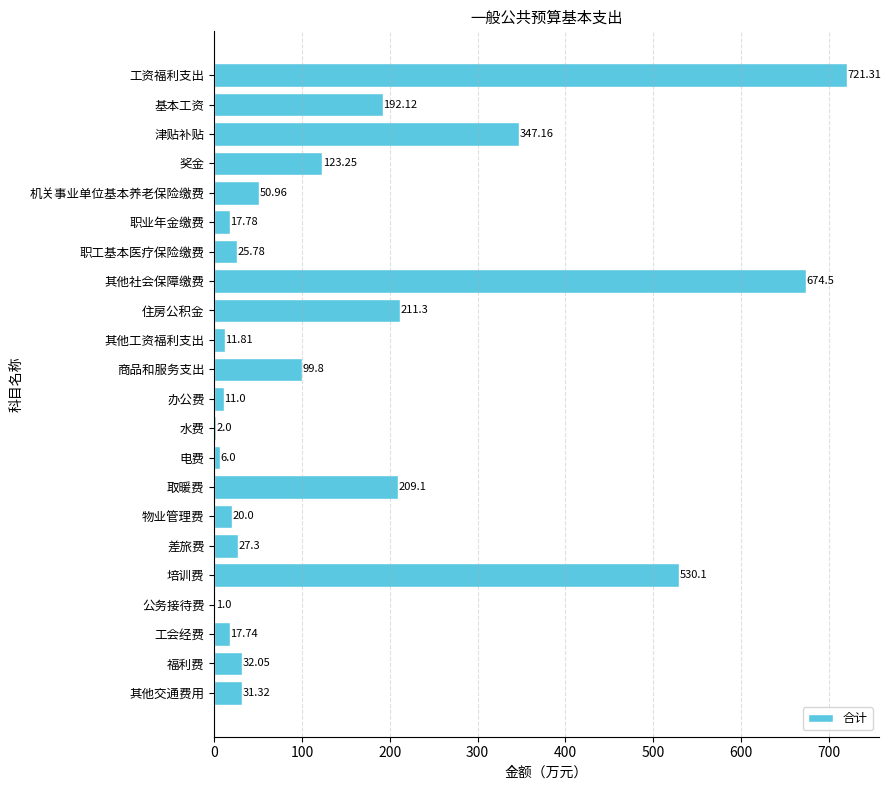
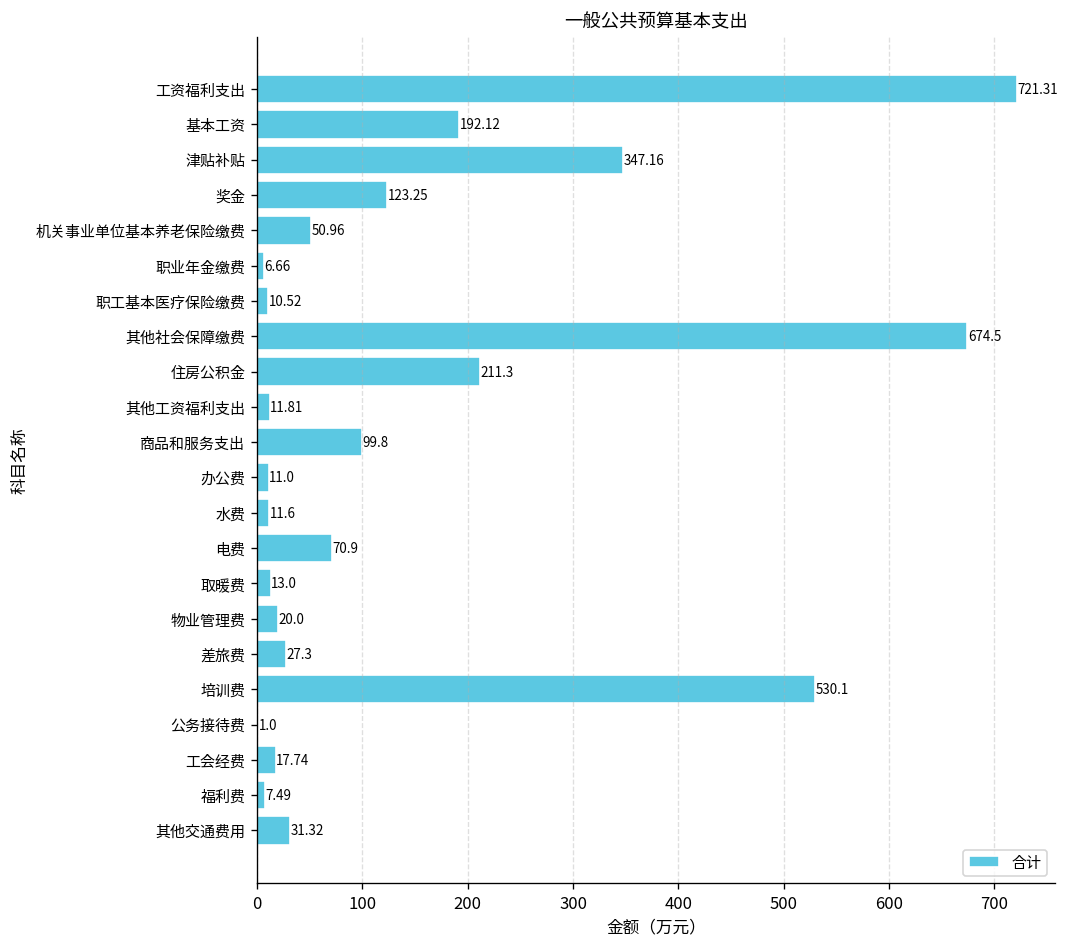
  {
    "工资福利支出": 721.31,
    "基本工资": 192.12,
    "津贴补贴": 347.16,
    "奖金": 123.25,
    "机关事业单位基本养老保险缴费": 50.96,
-   "职业年金缴费": 17.78,
-   "职工基本医疗保险缴费": 25.78,
+   "职业年金缴费": 6.66,
+   "职工基本医疗保险缴费": 10.52,
    "其他社会保障缴费": 674.5,
    "住房公积金": 211.3,
    "其他工资福利支出": 11.81,
    "商品和服务支出": 99.8,
    "办公费": 11.0,
-   "水费": 2.0,
-   "电费": 6.0,
-   "取暖费": 209.1,
+   "水费": 11.6,
+   "电费": 70.9,
+   "取暖费": 13.0,
    "物业管理费": 20.0,
    "差旅费": 27.3,
    "培训费": 530.1,
    "公务接待费": 1.0,
    "工会经费": 17.74,
-   "福利费": 32.05,
+   "福利费": 7.49,
    "其他交通费用": 31.32
  }
